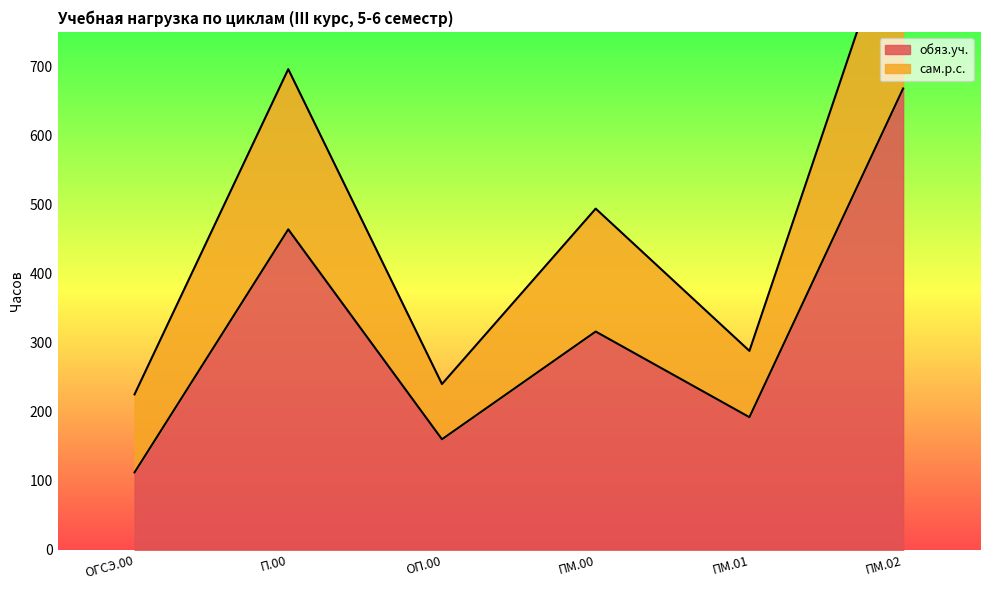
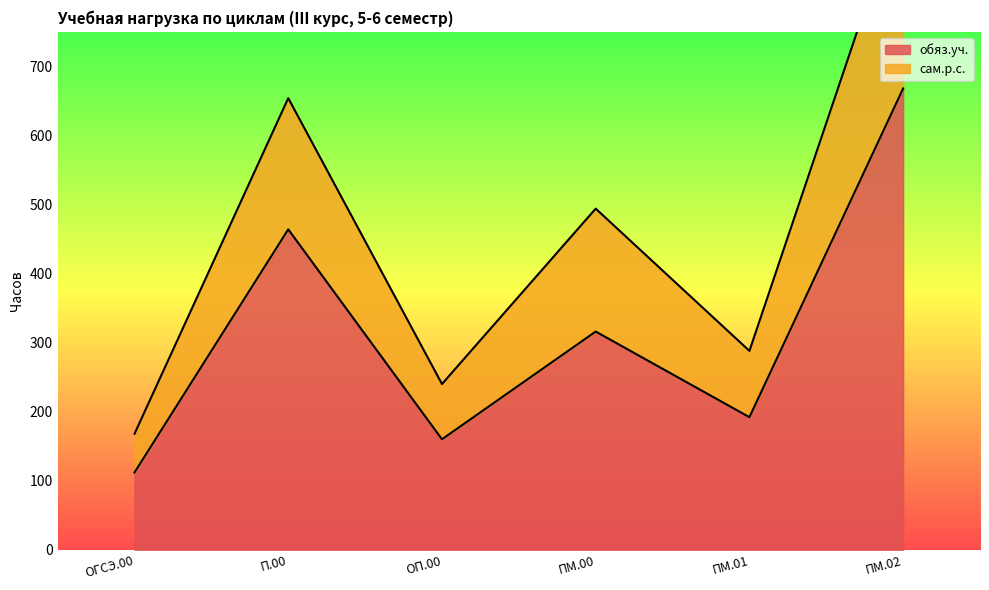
  {
    "обяз.уч.": {
      "ОГСЭ.00": 110,
      "П.00": 460,
      "ОП.00": 160,
      "ПМ.00": 320,
      "ПМ.01": 190,
      "ПМ.02": 670
    },
    "сам.р.с.": {
-     "ОГСЭ.00": 110,
-     "П.00": 230,
+     "ОГСЭ.00": 60,
+     "П.00": 190,
      "ОП.00": 80,
      "ПМ.00": 180,
      "ПМ.01": 100
    }
  }
